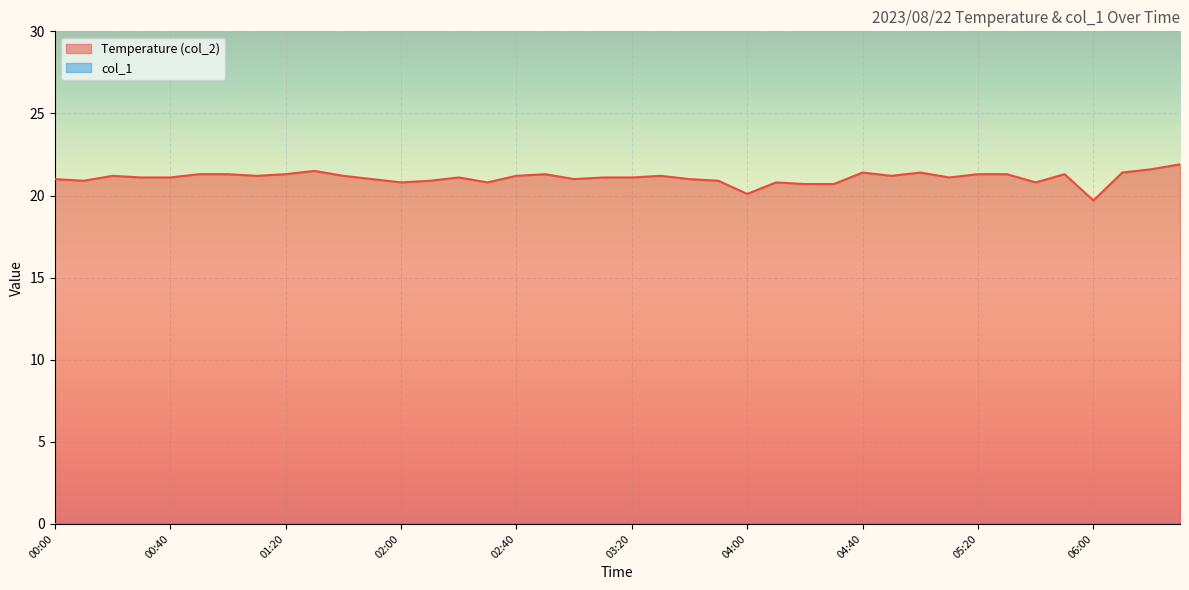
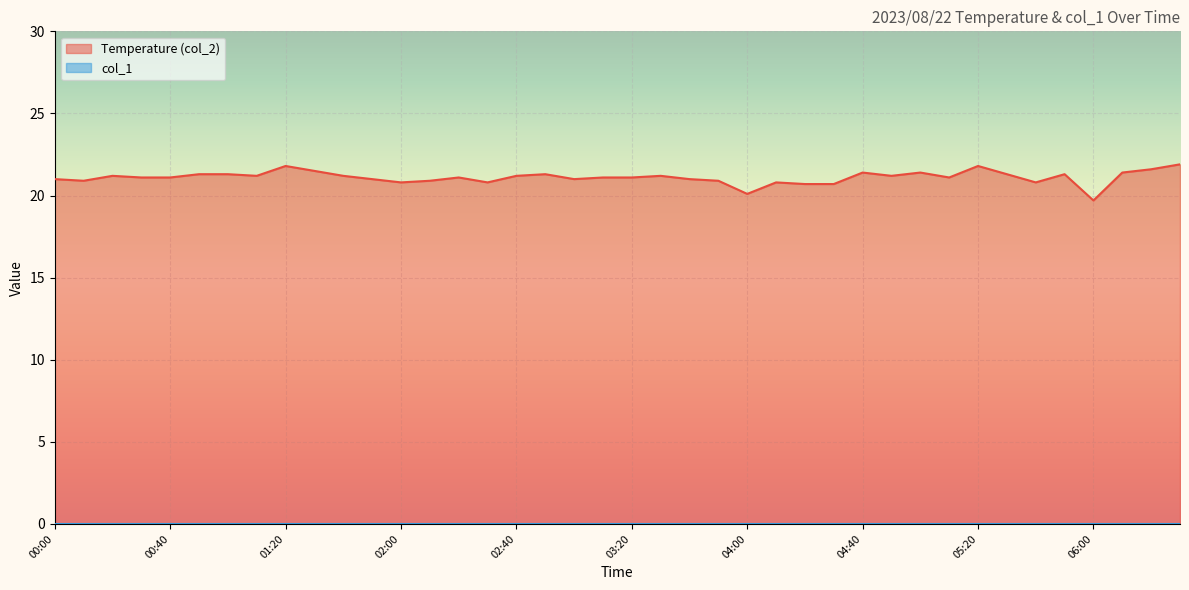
  {
    "Temperature (col_2)": {
      "00:00": 21.0,
      "00:40": 21.1,
-     "01:20": 21.3,
+     "01:20": 21.8,
      "02:00": 20.8,
      "02:40": 21.2,
      "03:20": 21.1,
      "04:00": 20.1,
      "04:40": 21.4,
-     "05:20": 21.3,
+     "05:20": 21.8,
      "06:00": 19.7
    },
    "col_1": {
      "00:00": 0.0,
      "00:40": 0.0,
      "01:20": 0.0,
      "02:00": 0.0,
      "02:40": 0.0,
      "03:20": 0.0,
      "04:00": 0.0,
      "04:40": 0.0,
      "05:20": 0.0,
      "06:00": 0.0
    }
  }
